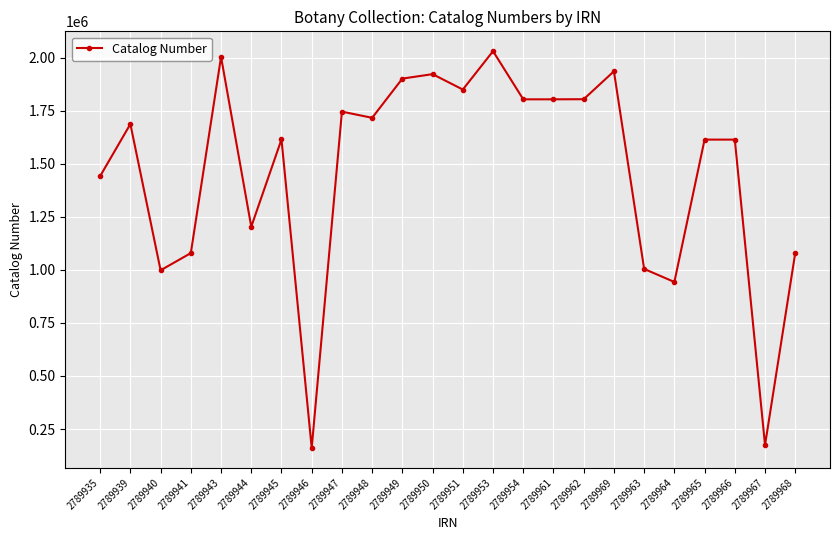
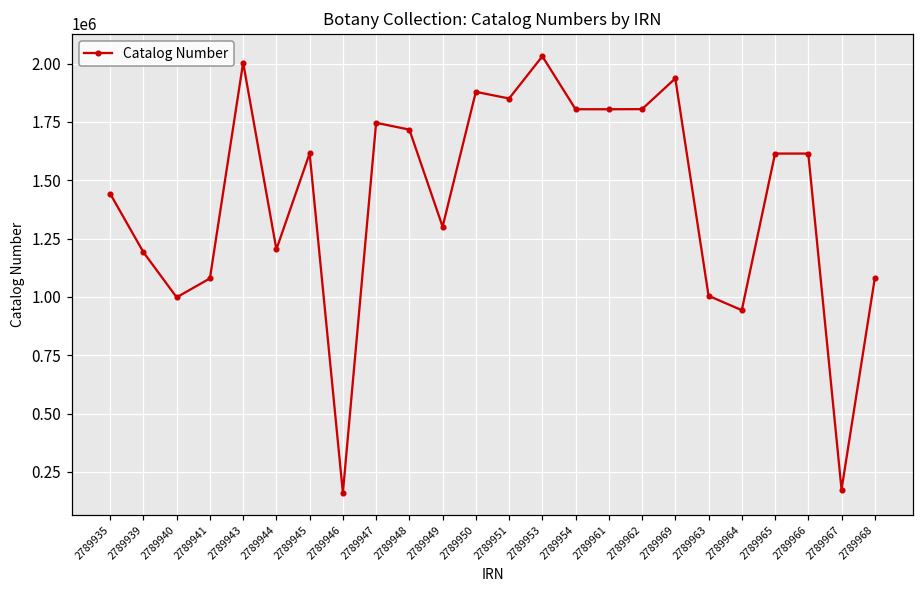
  {
    "2789935": 1440000,
-   "2789939": 1690000,
+   "2789939": 1190000,
    "2789940": 1000000,
    "2789941": 1080000,
    "2789943": 2000000,
    "2789944": 1200000,
    "2789945": 1620000,
    "2789946": 160000,
    "2789947": 1750000,
    "2789948": 1720000,
-   "2789949": 1900000,
-   "2789950": 1920000,
+   "2789949": 1300000,
+   "2789950": 1880000,
    "2789951": 1850000,
    "2789953": 2030000,
    "2789954": 1800000,
    "2789961": 1800000,
    "2789962": 1800000,
    "2789969": 1940000,
    "2789963": 1000000,
    "2789964": 940000,
    "2789965": 1610000,
    "2789966": 1610000,
    "2789967": 170000,
    "2789968": 1080000
  }
